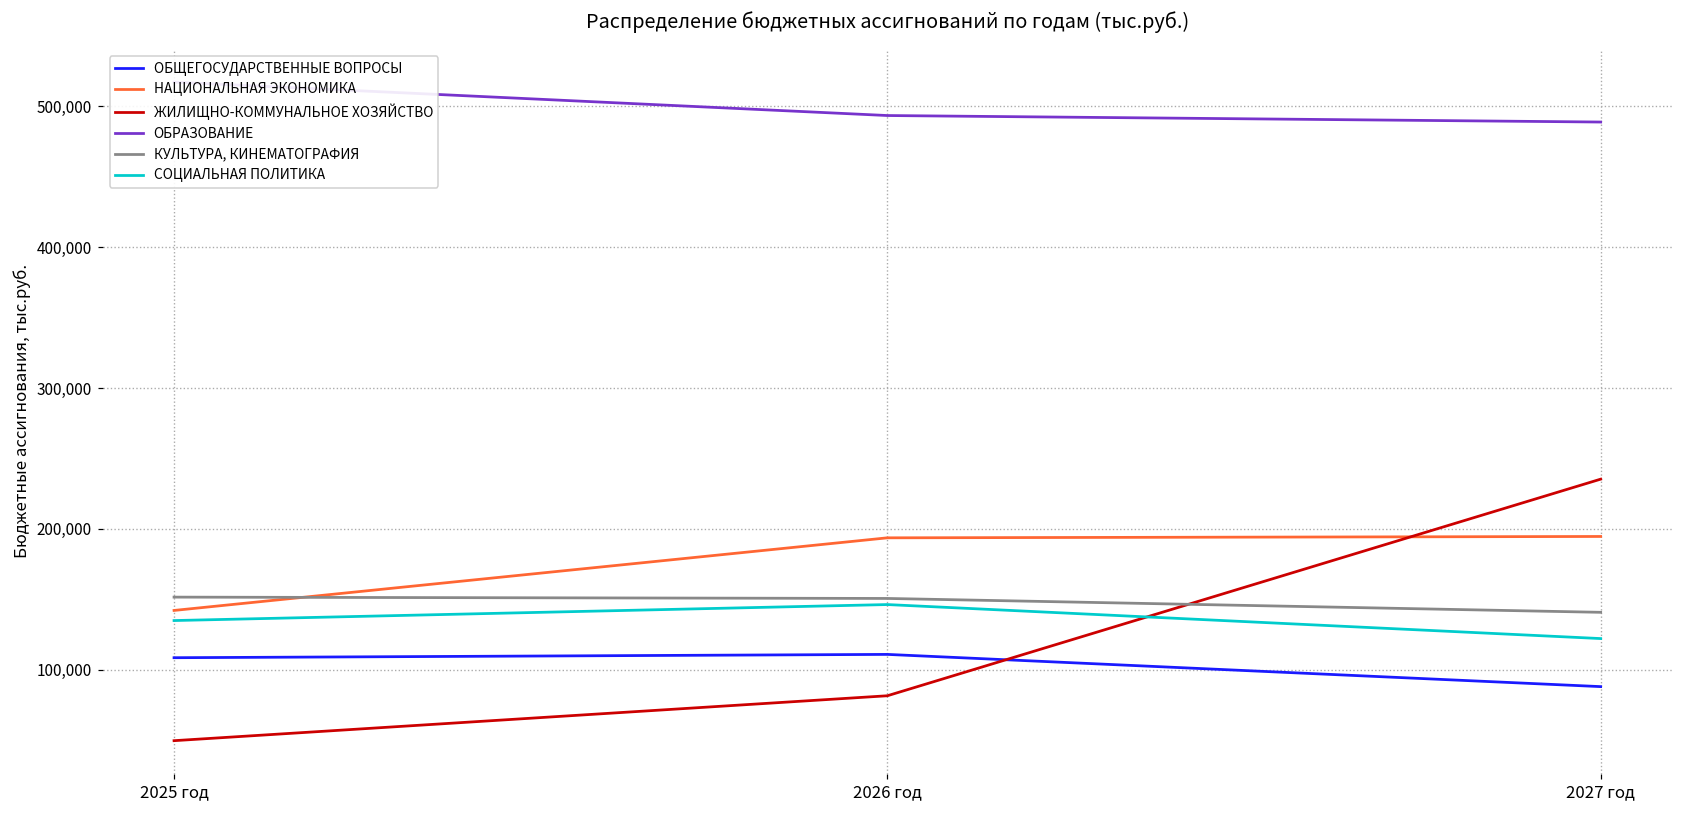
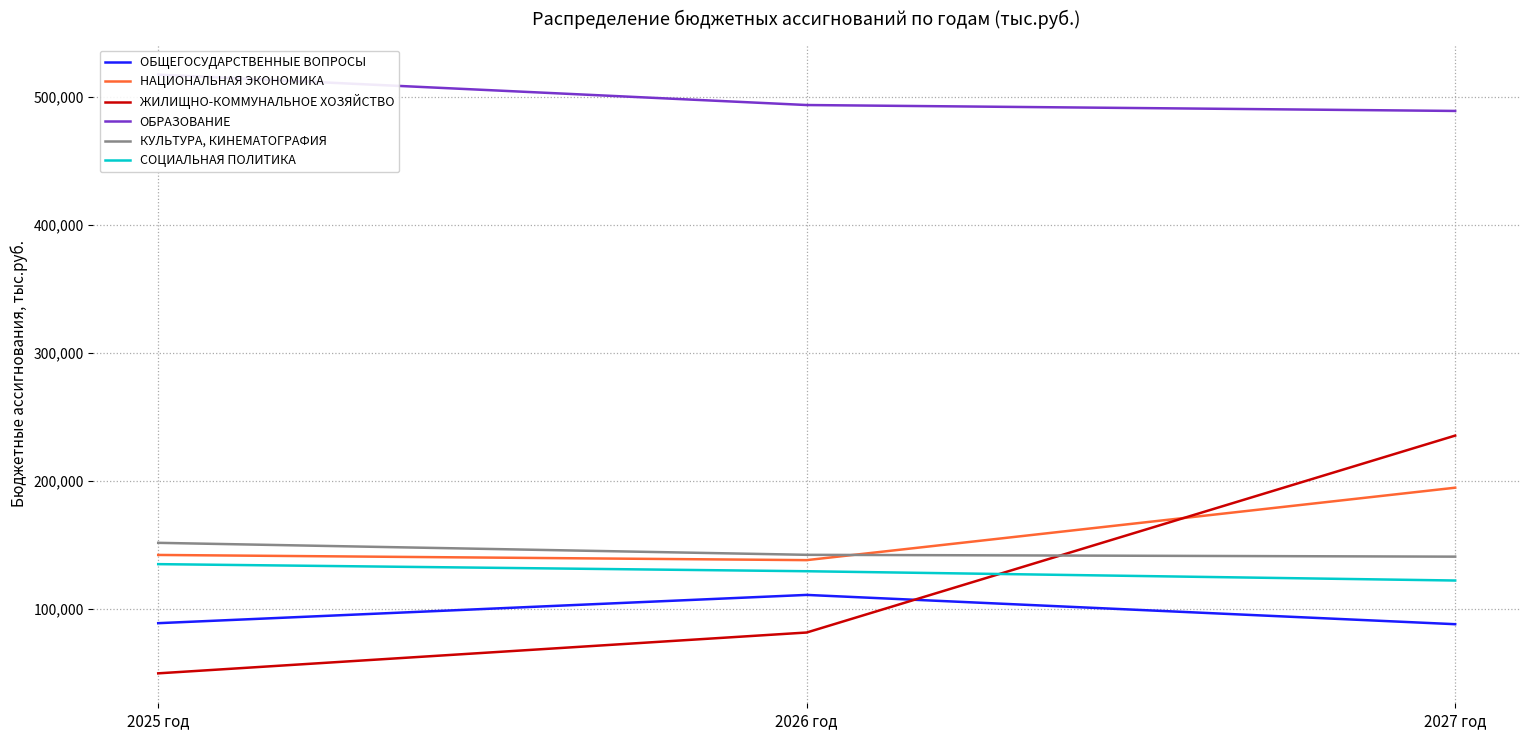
  {
    "ОБЩЕГОСУДАРСТВЕННЫЕ ВОПРОСЫ": {
-     "2025 год": "109,000",
+     "2025 год": "89,000",
      "2026 год": "111,000",
      "2027 год": "88,000"
    },
    "НАЦИОНАЛЬНАЯ ЭКОНОМИКА": {
      "2025 год": "142,000",
-     "2026 год": "194,000",
+     "2026 год": "138,000",
      "2027 год": "195,000"
    },
    "ЖИЛИЩНО-КОММУНАЛЬНОЕ ХОЗЯЙСТВО": {
      "2025 год": "50,000",
      "2026 год": "82,000",
      "2027 год": "235,000"
    },
    "ОБРАЗОВАНИЕ": {
      "2026 год": "493,000",
      "2027 год": "489,000"
    },
    "КУЛЬТУРА, КИНЕМАТОГРАФИЯ": {
      "2025 год": "152,000",
-     "2026 год": "151,000",
+     "2026 год": "142,000",
      "2027 год": "141,000"
    },
    "СОЦИАЛЬНАЯ ПОЛИТИКА": {
      "2025 год": "135,000",
-     "2026 год": "146,000",
+     "2026 год": "129,000",
      "2027 год": "122,000"
    }
  }
